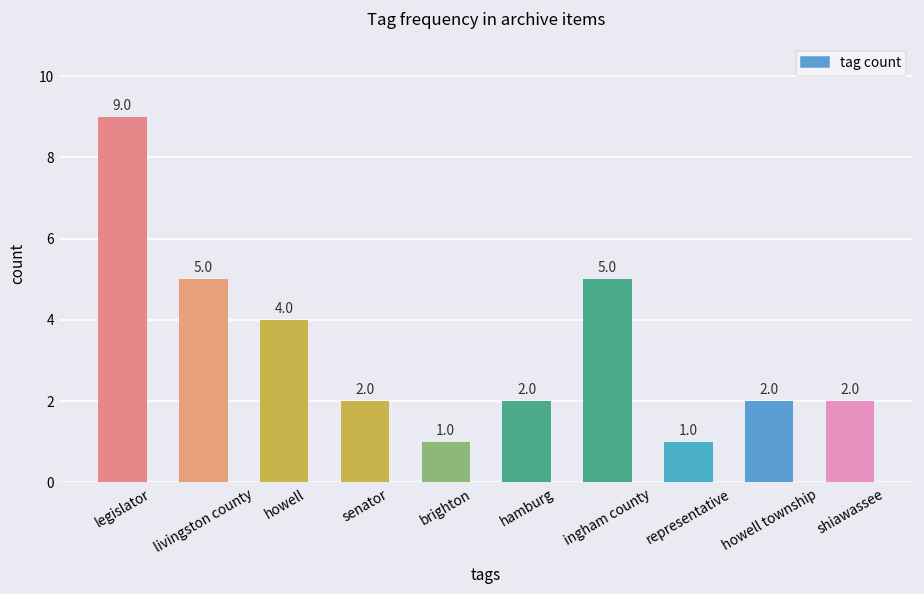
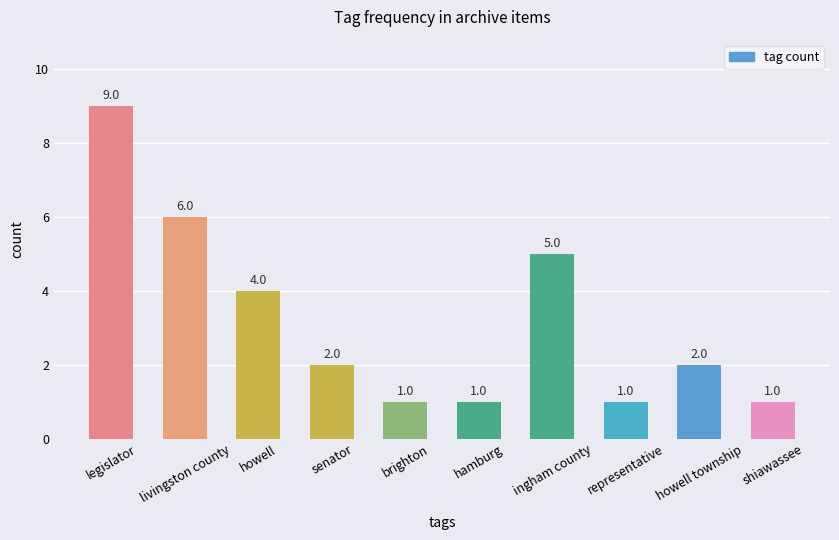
  {
    "legislator": 9.0,
-   "livingston county": 5.0,
+   "livingston county": 6.0,
    "howell": 4.0,
    "senator": 2.0,
    "brighton": 1.0,
-   "hamburg": 2.0,
+   "hamburg": 1.0,
    "ingham county": 5.0,
    "representative": 1.0,
    "howell township": 2.0,
-   "shiawassee": 2.0
+   "shiawassee": 1.0
  }
